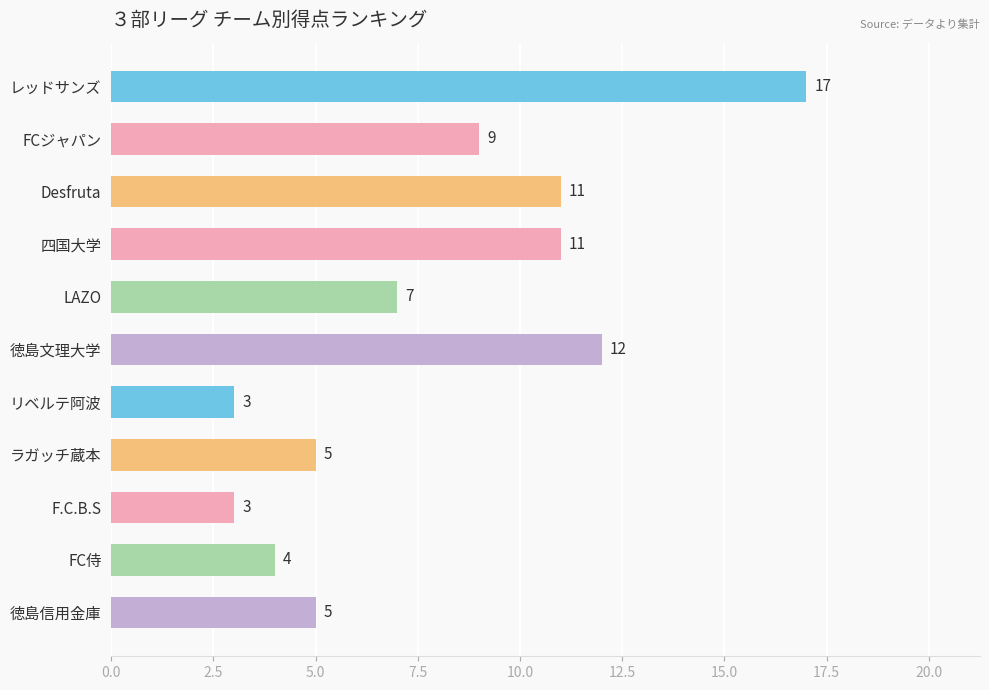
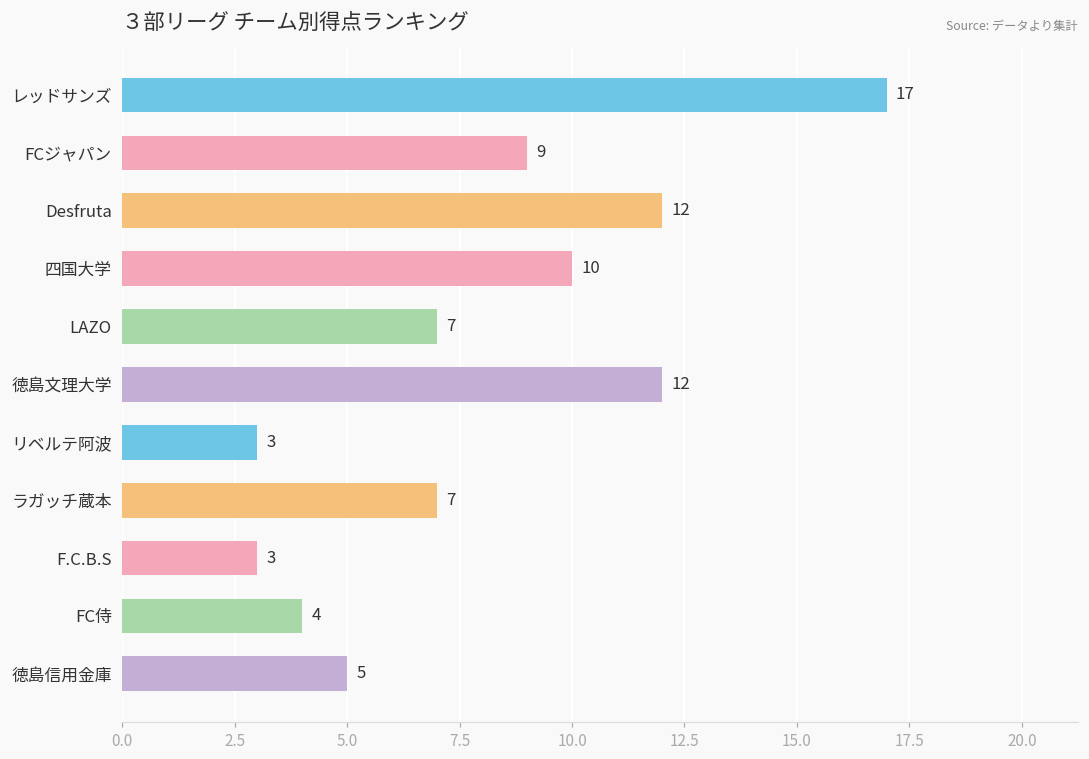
  {
    "レッドサンズ": 17,
    "FCジャパン": 9,
-   "Desfruta": 11,
-   "四国大学": 11,
+   "Desfruta": 12,
+   "四国大学": 10,
    "LAZO": 7,
    "徳島文理大学": 12,
    "リベルテ阿波": 3,
-   "ラガッチ蔵本": 5,
+   "ラガッチ蔵本": 7,
    "F.C.B.S": 3,
    "FC侍": 4,
    "徳島信用金庫": 5
  }
